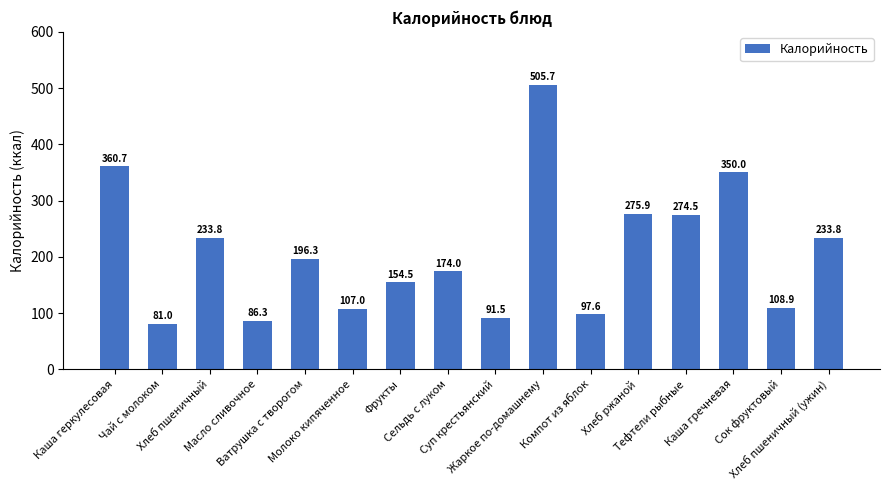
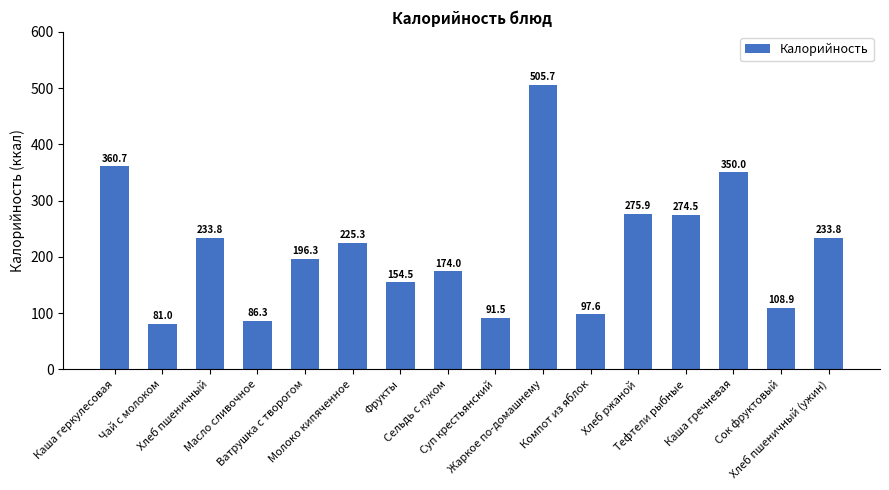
  {
    "Каша геркулесовая": 360.7,
    "Чай с молоком": 81.0,
    "Хлеб пшеничный": 233.8,
    "Масло сливочное": 86.3,
    "Ватрушка с творогом": 196.3,
-   "Молоко кипяченное": 107.0,
+   "Молоко кипяченное": 225.3,
    "Фрукты": 154.5,
    "Сельдь с луком": 174.0,
    "Суп крестьянский": 91.5,
    "Жаркое по-домашнему": 505.7,
    "Компот из яблок": 97.6,
    "Хлеб ржаной": 275.9,
    "Тефтели рыбные": 274.5,
    "Каша гречневая": 350.0,
    "Сок фруктовый": 108.9,
    "Хлеб пшеничный (ужин)": 233.8
  }
